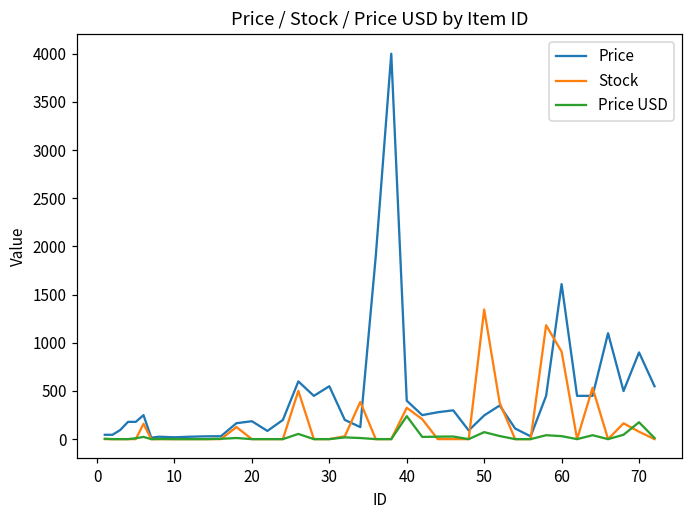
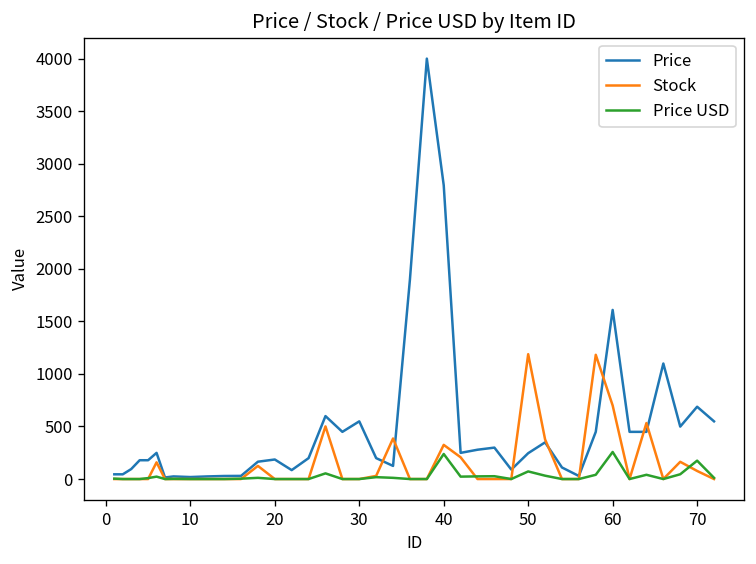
  {
    "Price": {
      "20": 200,
      "30": 500,
-     "40": 400,
+     "40": 2800,
      "50": 200,
      "60": 1600,
-     "70": 900
+     "70": 700
    },
    "Stock": {
      "40": 300,
-     "50": 1300,
-     "60": 900,
+     "50": 1200,
+     "60": 700,
      "70": 100
    },
    "Price USD": {
      "40": 200,
      "50": 100,
-     "60": 0,
+     "60": 300,
      "70": 200
    }
  }
